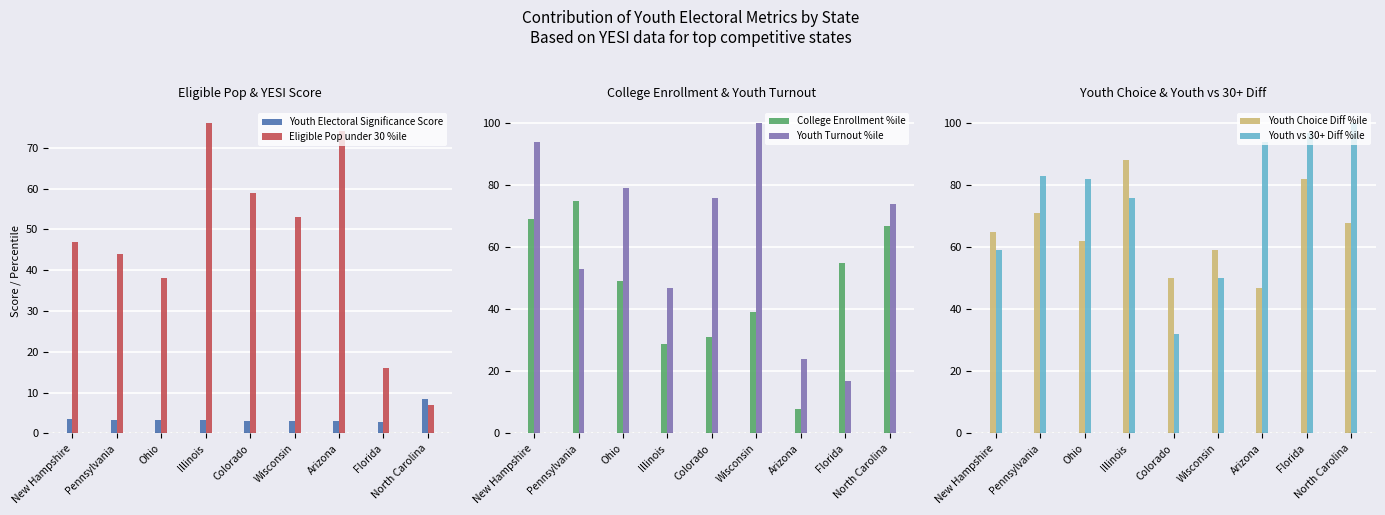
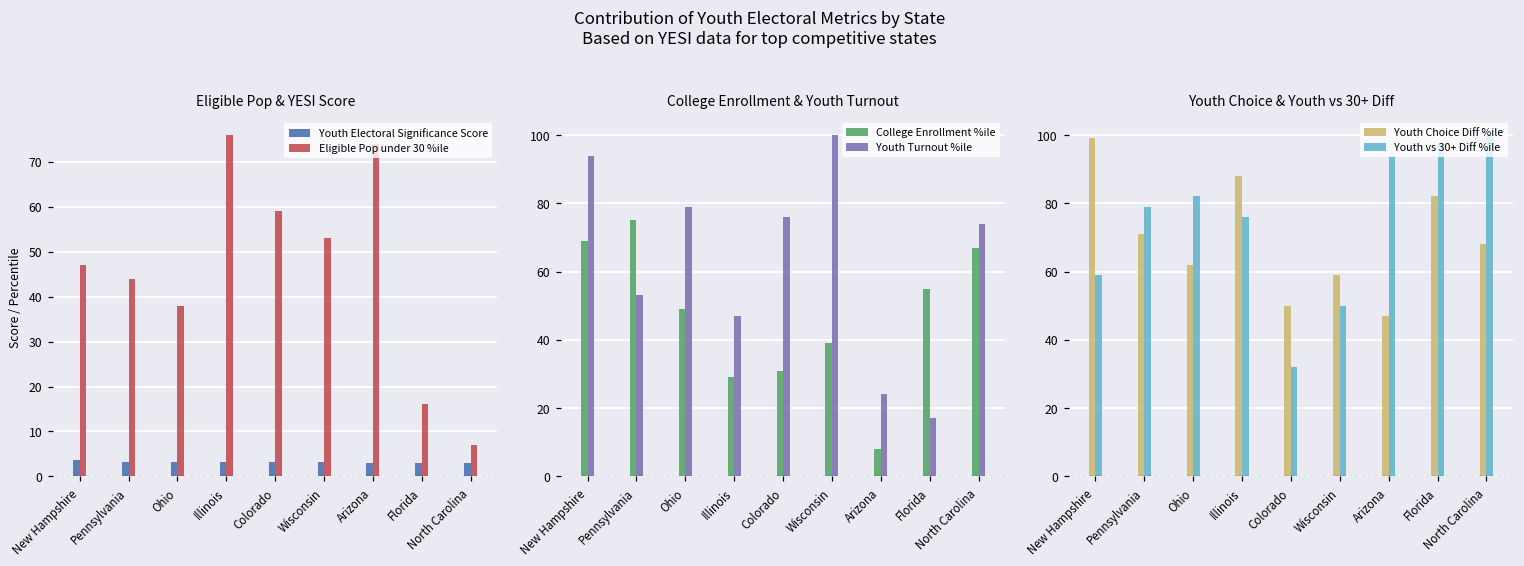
  {
    "Eligible Pop & YESI Score": {
      "Youth Electoral Significance Score": {
        "New Hampshire": 4,
        "Pennsylvania": 3,
        "Ohio": 3,
        "Illinois": 3,
        "Colorado": 3,
        "Wisconsin": 3,
        "Arizona": 3,
        "Florida": 3,
-       "North Carolina": 9
+       "North Carolina": 3
      },
      "Eligible Pop under 30 %ile": {
        "New Hampshire": 47,
        "Pennsylvania": 44,
        "Ohio": 38,
        "Illinois": 76,
        "Colorado": 59,
        "Wisconsin": 53,
        "Florida": 16,
        "North Carolina": 7
      }
    },
    "College Enrollment & Youth Turnout": {
      "College Enrollment %ile": {
        "New Hampshire": 69,
        "Pennsylvania": 75,
        "Ohio": 49,
        "Illinois": 29,
        "Colorado": 31,
        "Wisconsin": 39,
        "Arizona": 8,
        "Florida": 55,
        "North Carolina": 67
      },
      "Youth Turnout %ile": {
        "New Hampshire": 94,
        "Pennsylvania": 53,
        "Ohio": 79,
        "Illinois": 47,
        "Colorado": 76,
        "Wisconsin": 100,
        "Arizona": 24,
        "Florida": 17,
        "North Carolina": 74
      }
    },
    "Youth Choice & Youth vs 30+ Diff": {
      "Youth Choice Diff %ile": {
-       "New Hampshire": 65,
+       "New Hampshire": 99,
        "Pennsylvania": 71,
        "Ohio": 62,
        "Illinois": 88,
        "Colorado": 50,
        "Wisconsin": 59,
        "Arizona": 47,
        "Florida": 82,
        "North Carolina": 68
      },
      "Youth vs 30+ Diff %ile": {
        "New Hampshire": 59,
-       "Pennsylvania": 83,
+       "Pennsylvania": 79,
        "Ohio": 82,
        "Illinois": 76,
        "Colorado": 32,
        "Wisconsin": 50
      }
    }
  }
